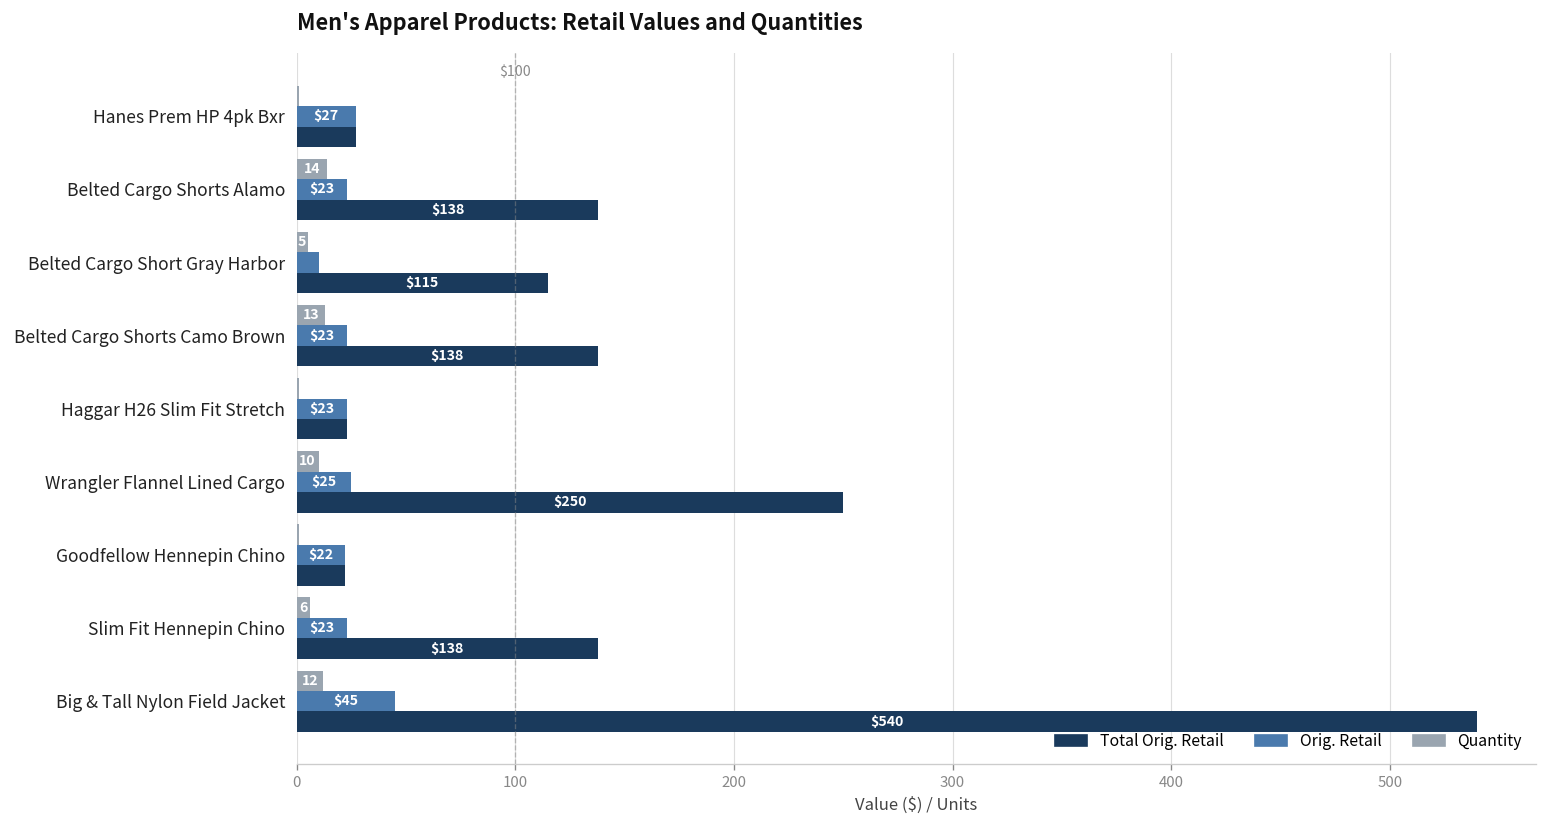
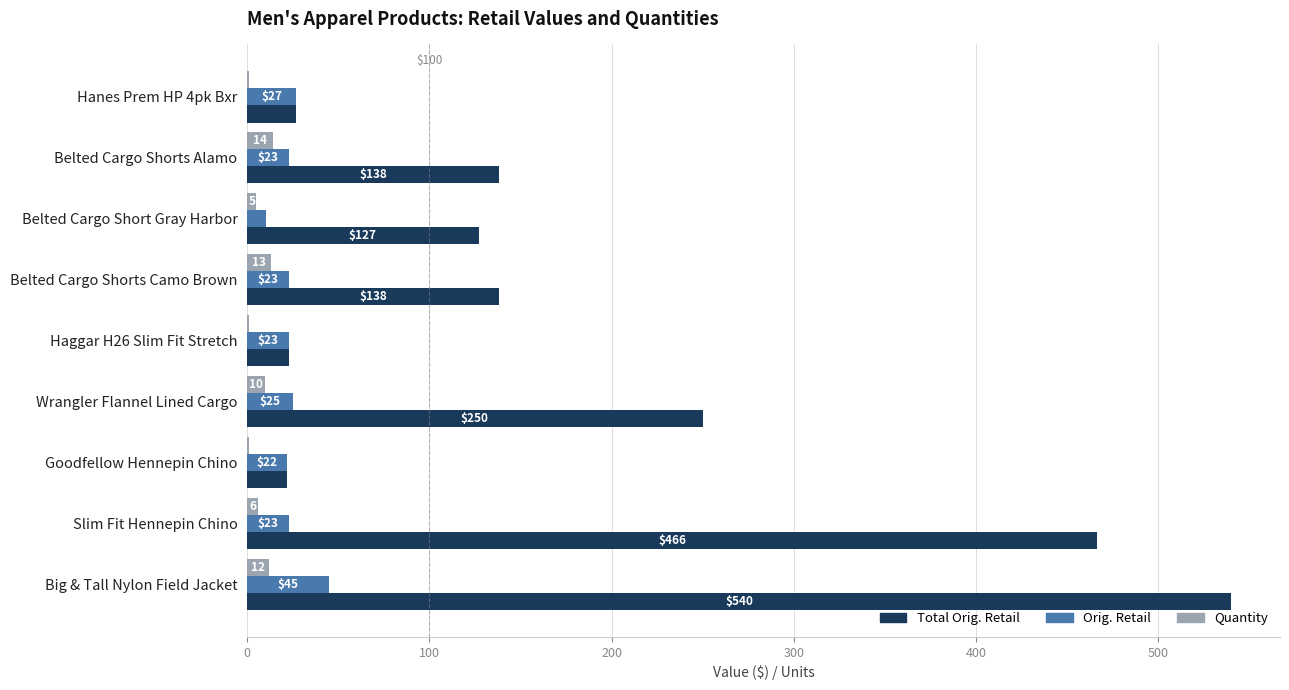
  {
    "Total Orig. Retail": {
      "Belted Cargo Shorts Alamo": "$138",
-     "Belted Cargo Short Gray Harbor": "$115",
+     "Belted Cargo Short Gray Harbor": "$127",
      "Belted Cargo Shorts Camo Brown": "$138",
      "Wrangler Flannel Lined Cargo": "$250",
-     "Slim Fit Hennepin Chino": "$138",
+     "Slim Fit Hennepin Chino": "$466",
      "Big & Tall Nylon Field Jacket": "$540"
    },
    "Orig. Retail": {
      "Hanes Prem HP 4pk Bxr": "$27",
      "Belted Cargo Shorts Alamo": "$23",
      "Belted Cargo Shorts Camo Brown": "$23",
      "Haggar H26 Slim Fit Stretch": "$23",
      "Wrangler Flannel Lined Cargo": "$25",
      "Goodfellow Hennepin Chino": "$22",
      "Slim Fit Hennepin Chino": "$23",
      "Big & Tall Nylon Field Jacket": "$45"
    },
    "Quantity": {
      "Belted Cargo Shorts Alamo": "14",
      "Belted Cargo Short Gray Harbor": "5",
      "Belted Cargo Shorts Camo Brown": "13",
      "Wrangler Flannel Lined Cargo": "10",
      "Slim Fit Hennepin Chino": "6",
      "Big & Tall Nylon Field Jacket": "12"
    }
  }
